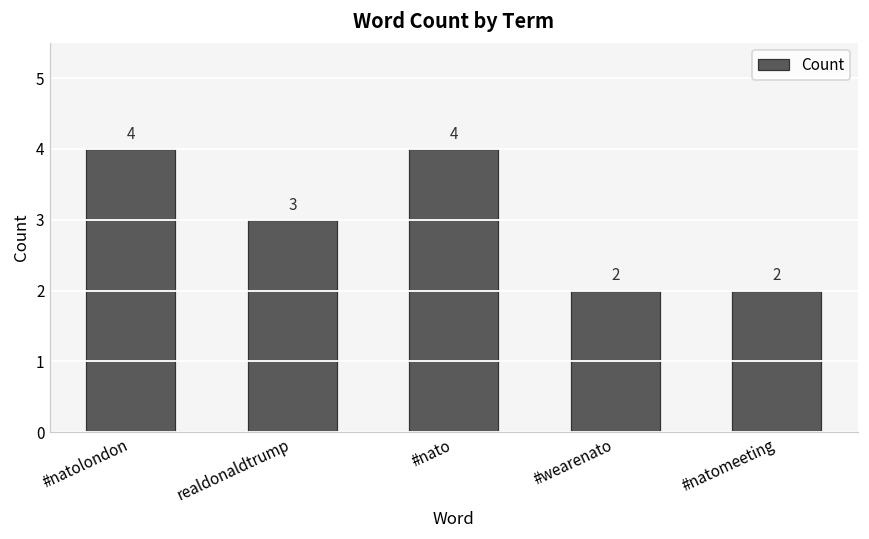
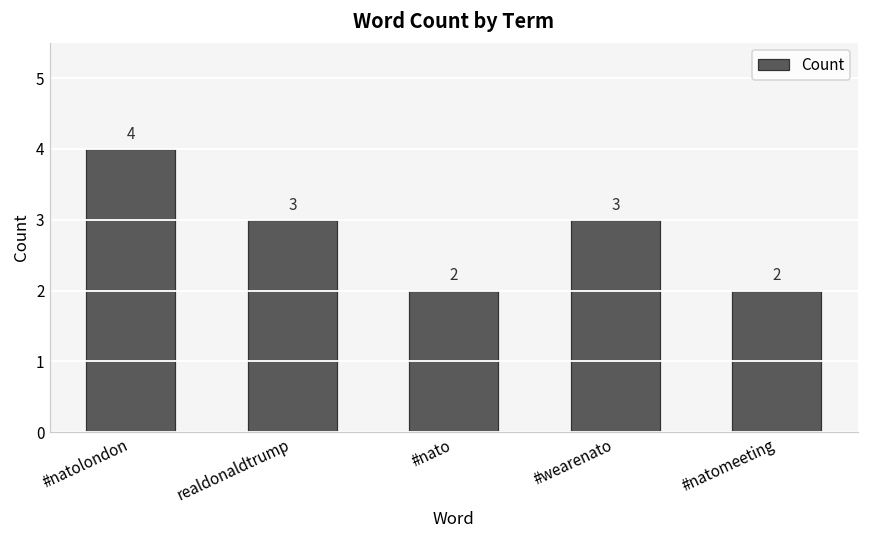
  {
    "#natolondon": 4,
    "realdonaldtrump": 3,
-   "#nato": 4,
-   "#wearenato": 2,
+   "#nato": 2,
+   "#wearenato": 3,
    "#natomeeting": 2
  }
